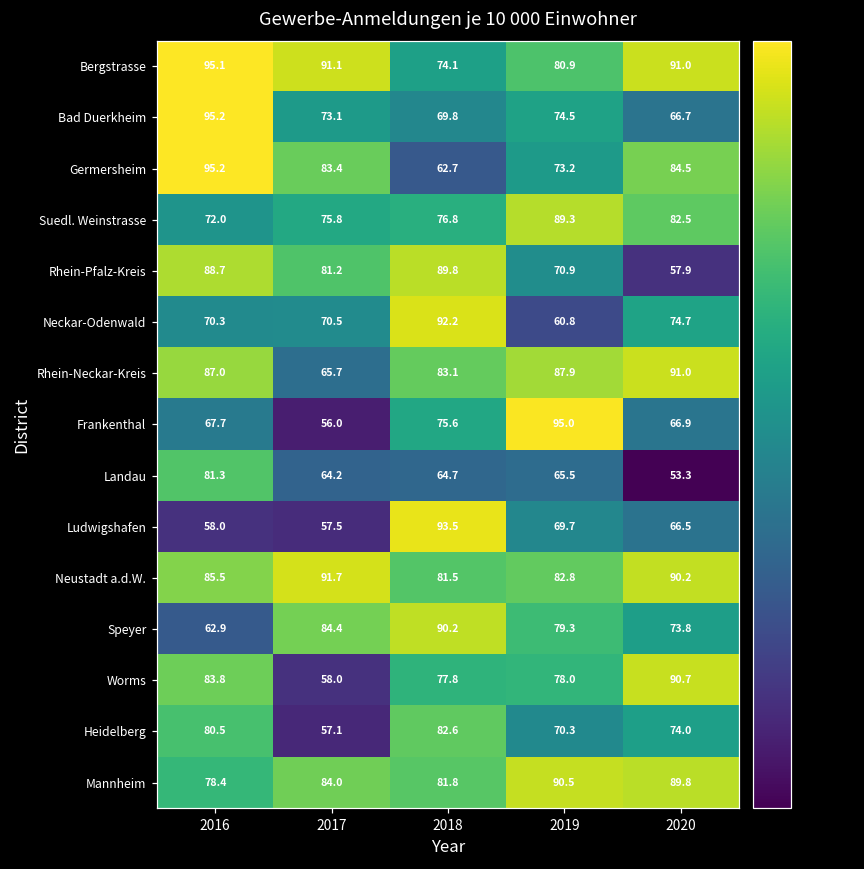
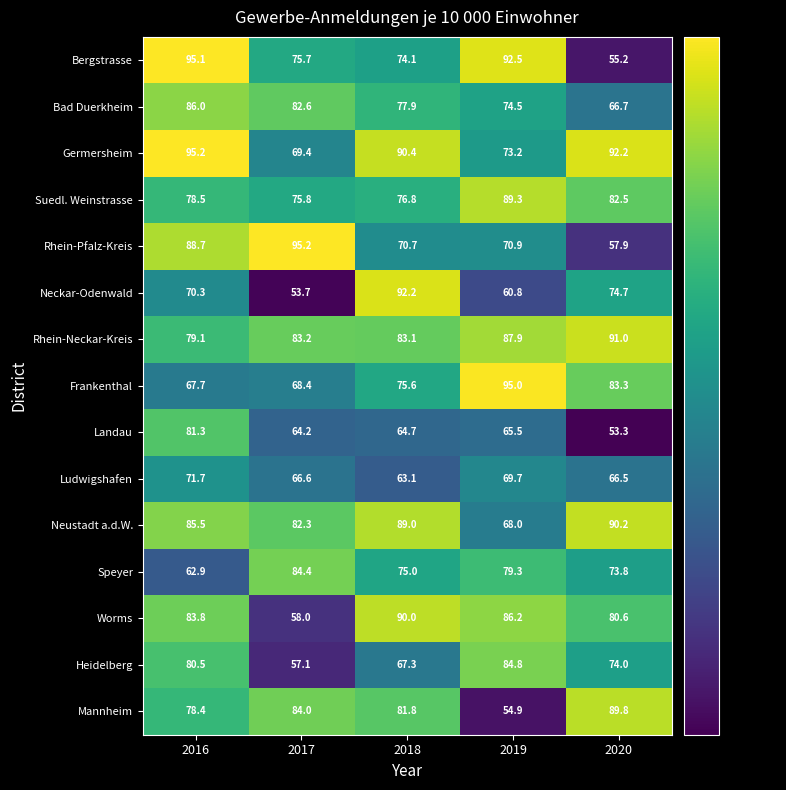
  {
    "Bergstrasse": {
      "2016": 95.1,
-     "2017": 91.1,
+     "2017": 75.7,
      "2018": 74.1,
-     "2019": 80.9,
-     "2020": 91.0
+     "2019": 92.5,
+     "2020": 55.2
    },
    "Bad Duerkheim": {
-     "2016": 95.2,
-     "2017": 73.1,
-     "2018": 69.8,
+     "2016": 86.0,
+     "2017": 82.6,
+     "2018": 77.9,
      "2019": 74.5,
      "2020": 66.7
    },
    "Germersheim": {
      "2016": 95.2,
-     "2017": 83.4,
-     "2018": 62.7,
+     "2017": 69.4,
+     "2018": 90.4,
      "2019": 73.2,
-     "2020": 84.5
+     "2020": 92.2
    },
    "Suedl. Weinstrasse": {
-     "2016": 72.0,
+     "2016": 78.5,
      "2017": 75.8,
      "2018": 76.8,
      "2019": 89.3,
      "2020": 82.5
    },
    "Rhein-Pfalz-Kreis": {
      "2016": 88.7,
-     "2017": 81.2,
-     "2018": 89.8,
+     "2017": 95.2,
+     "2018": 70.7,
      "2019": 70.9,
      "2020": 57.9
    },
    "Neckar-Odenwald": {
      "2016": 70.3,
-     "2017": 70.5,
+     "2017": 53.7,
      "2018": 92.2,
      "2019": 60.8,
      "2020": 74.7
    },
    "Rhein-Neckar-Kreis": {
-     "2016": 87.0,
-     "2017": 65.7,
+     "2016": 79.1,
+     "2017": 83.2,
      "2018": 83.1,
      "2019": 87.9,
      "2020": 91.0
    },
    "Frankenthal": {
      "2016": 67.7,
-     "2017": 56.0,
+     "2017": 68.4,
      "2018": 75.6,
      "2019": 95.0,
-     "2020": 66.9
+     "2020": 83.3
    },
    "Landau": {
      "2016": 81.3,
      "2017": 64.2,
      "2018": 64.7,
      "2019": 65.5,
      "2020": 53.3
    },
    "Ludwigshafen": {
-     "2016": 58.0,
-     "2017": 57.5,
-     "2018": 93.5,
+     "2016": 71.7,
+     "2017": 66.6,
+     "2018": 63.1,
      "2019": 69.7,
      "2020": 66.5
    },
    "Neustadt a.d.W.": {
      "2016": 85.5,
-     "2017": 91.7,
-     "2018": 81.5,
-     "2019": 82.8,
+     "2017": 82.3,
+     "2018": 89.0,
+     "2019": 68.0,
      "2020": 90.2
    },
    "Speyer": {
      "2016": 62.9,
      "2017": 84.4,
-     "2018": 90.2,
+     "2018": 75.0,
      "2019": 79.3,
      "2020": 73.8
    },
    "Worms": {
      "2016": 83.8,
      "2017": 58.0,
-     "2018": 77.8,
-     "2019": 78.0,
-     "2020": 90.7
+     "2018": 90.0,
+     "2019": 86.2,
+     "2020": 80.6
    },
    "Heidelberg": {
      "2016": 80.5,
      "2017": 57.1,
-     "2018": 82.6,
-     "2019": 70.3,
+     "2018": 67.3,
+     "2019": 84.8,
      "2020": 74.0
    },
    "Mannheim": {
      "2016": 78.4,
      "2017": 84.0,
      "2018": 81.8,
-     "2019": 90.5,
+     "2019": 54.9,
      "2020": 89.8
    }
  }
